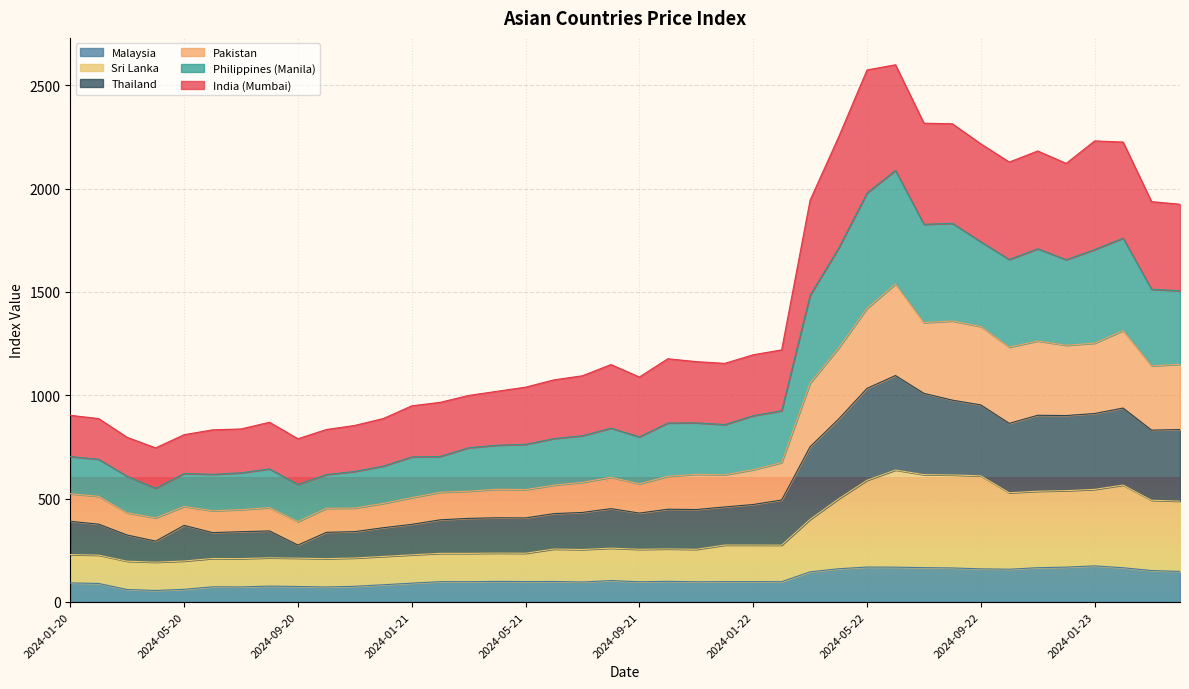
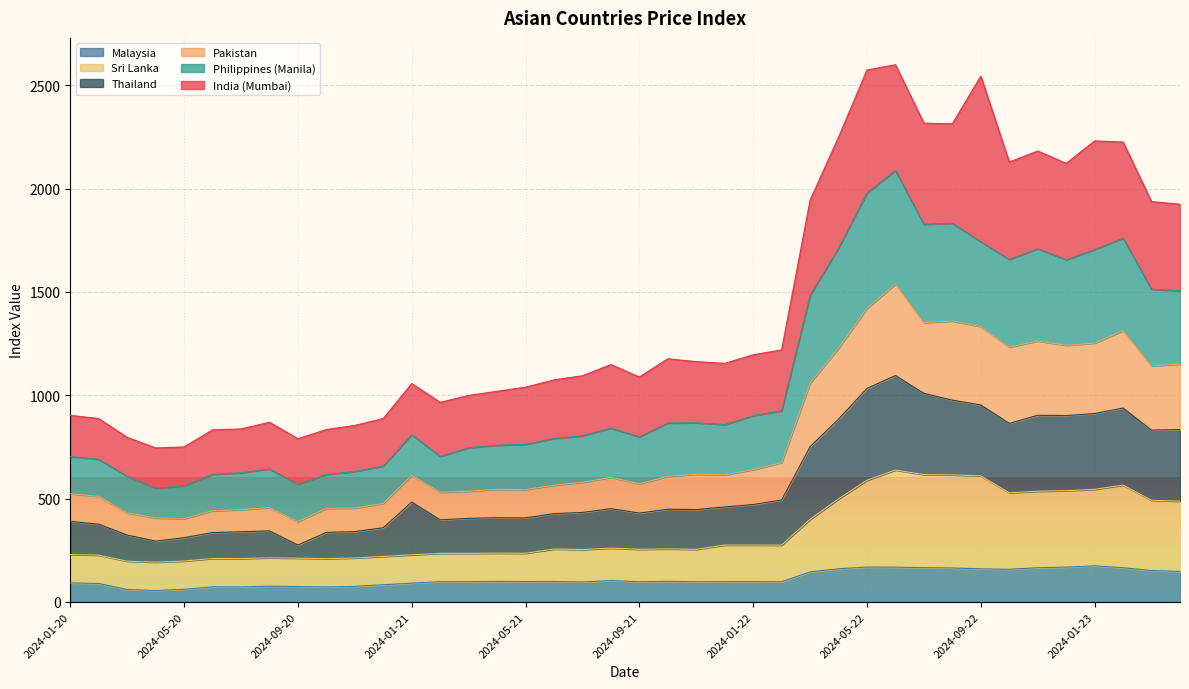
  {
    "Thailand": {
      "2024-01-20": 160,
-     "2024-05-20": 170,
+     "2024-05-20": 110,
      "2024-09-20": 60,
-     "2024-01-21": 150,
+     "2024-01-21": 260,
      "2024-05-21": 170,
      "2024-09-21": 180,
      "2024-01-22": 200,
      "2024-05-22": 440,
      "2024-09-22": 340,
      "2024-01-23": 370
    },
    "India (Mumbai)": {
      "2024-01-20": 200,
      "2024-05-20": 190,
      "2024-09-20": 220,
      "2024-01-21": 250,
      "2024-05-21": 280,
      "2024-09-21": 290,
      "2024-01-22": 290,
      "2024-05-22": 600,
-     "2024-09-22": 470,
+     "2024-09-22": 800,
      "2024-01-23": 530
    }
  }
